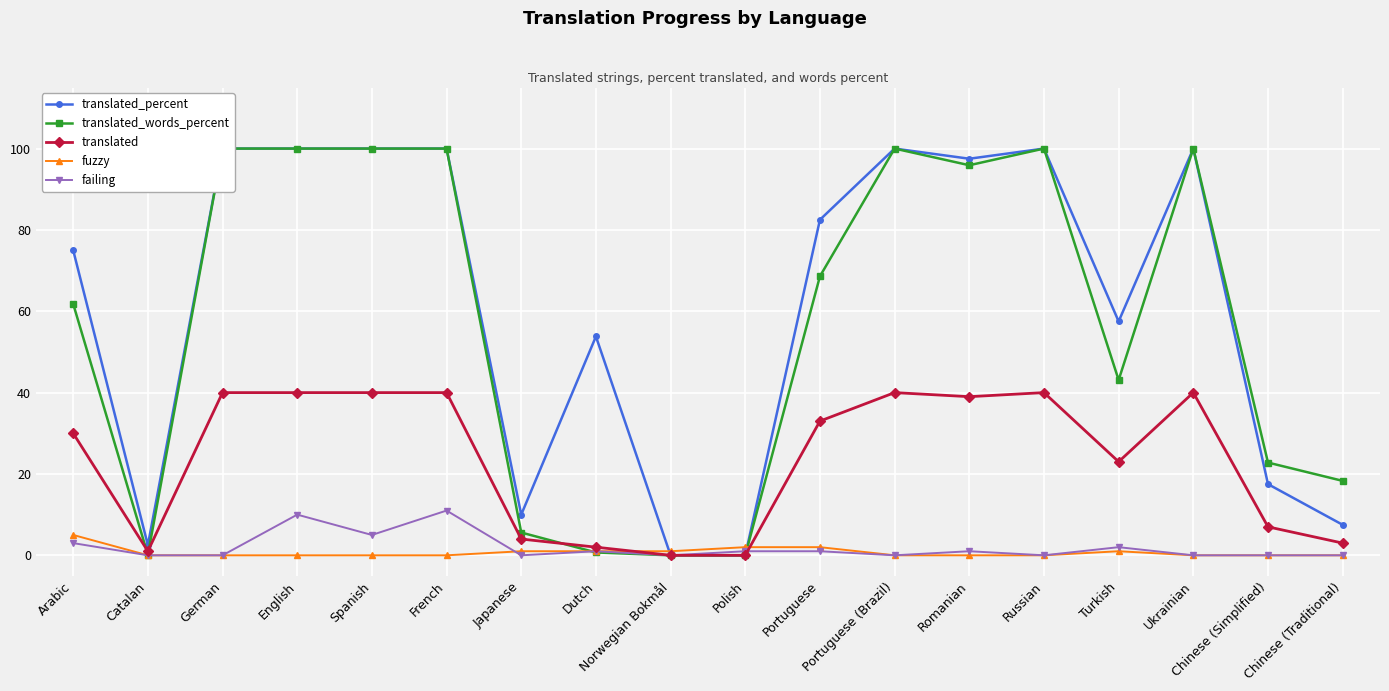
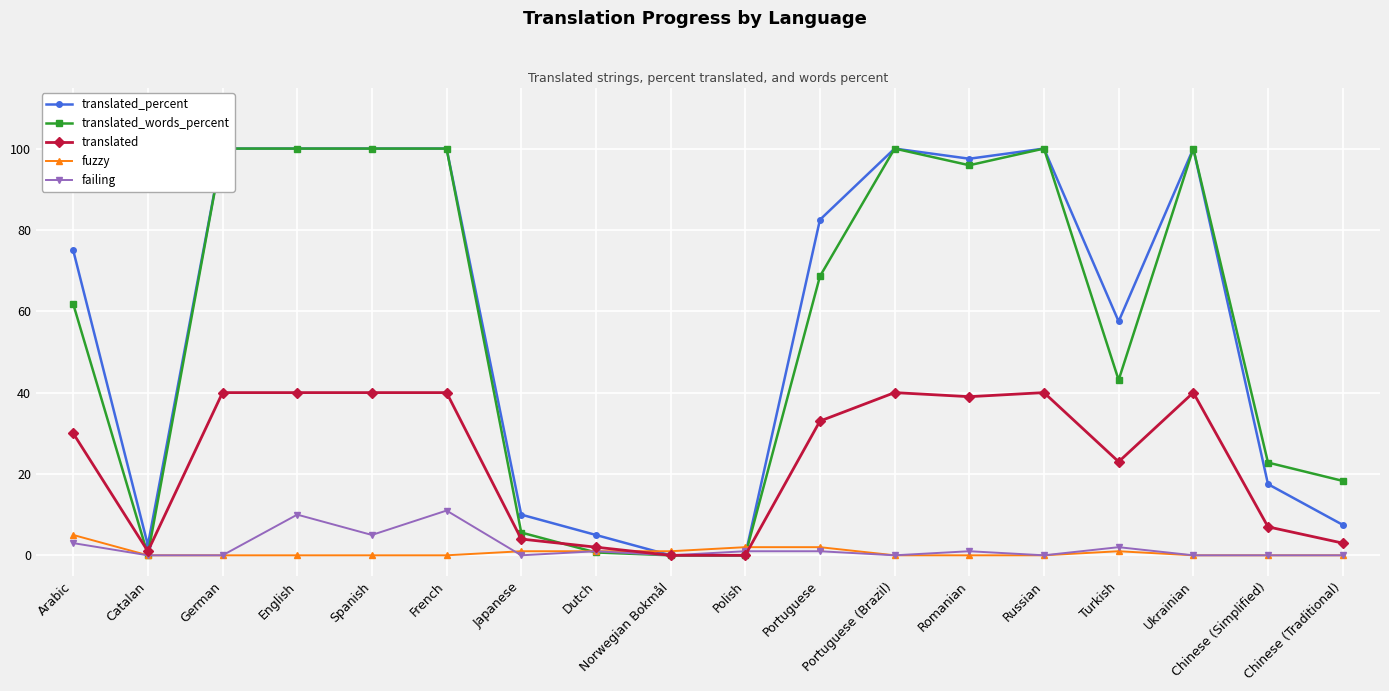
  {
    "translated_percent": {
      "Arabic": 75,
      "Catalan": 3,
      "Japanese": 10,
-     "Dutch": 54,
+     "Dutch": 5,
      "Portuguese": 83,
      "Romanian": 98,
      "Turkish": 58,
      "Chinese (Simplified)": 18,
      "Chinese (Traditional)": 8
    },
    "translated_words_percent": {
      "Arabic": 62,
      "Japanese": 6,
      "Portuguese": 69,
      "Romanian": 96,
      "Turkish": 43,
      "Chinese (Simplified)": 23,
      "Chinese (Traditional)": 18
    },
    "translated": {
      "Arabic": 30,
      "Catalan": 1,
      "German": 40,
      "English": 40,
      "Spanish": 40,
      "French": 40,
      "Japanese": 4,
      "Dutch": 2,
      "Portuguese": 33,
      "Portuguese (Brazil)": 40,
      "Romanian": 39,
      "Russian": 40,
      "Turkish": 23,
      "Ukrainian": 40,
      "Chinese (Simplified)": 7,
      "Chinese (Traditional)": 3
    },
    "fuzzy": {
      "Arabic": 5,
      "English": 0,
      "Spanish": 0,
      "French": 0,
      "Japanese": 1,
      "Norwegian Bokmål": 1,
      "Polish": 2,
      "Portuguese": 2,
      "Romanian": 0,
      "Turkish": 1
    },
    "failing": {
      "Arabic": 3,
      "English": 10,
      "Spanish": 5,
      "French": 11,
      "Japanese": 0,
      "Polish": 1,
      "Portuguese": 1,
      "Romanian": 1,
      "Turkish": 2
    }
  }
